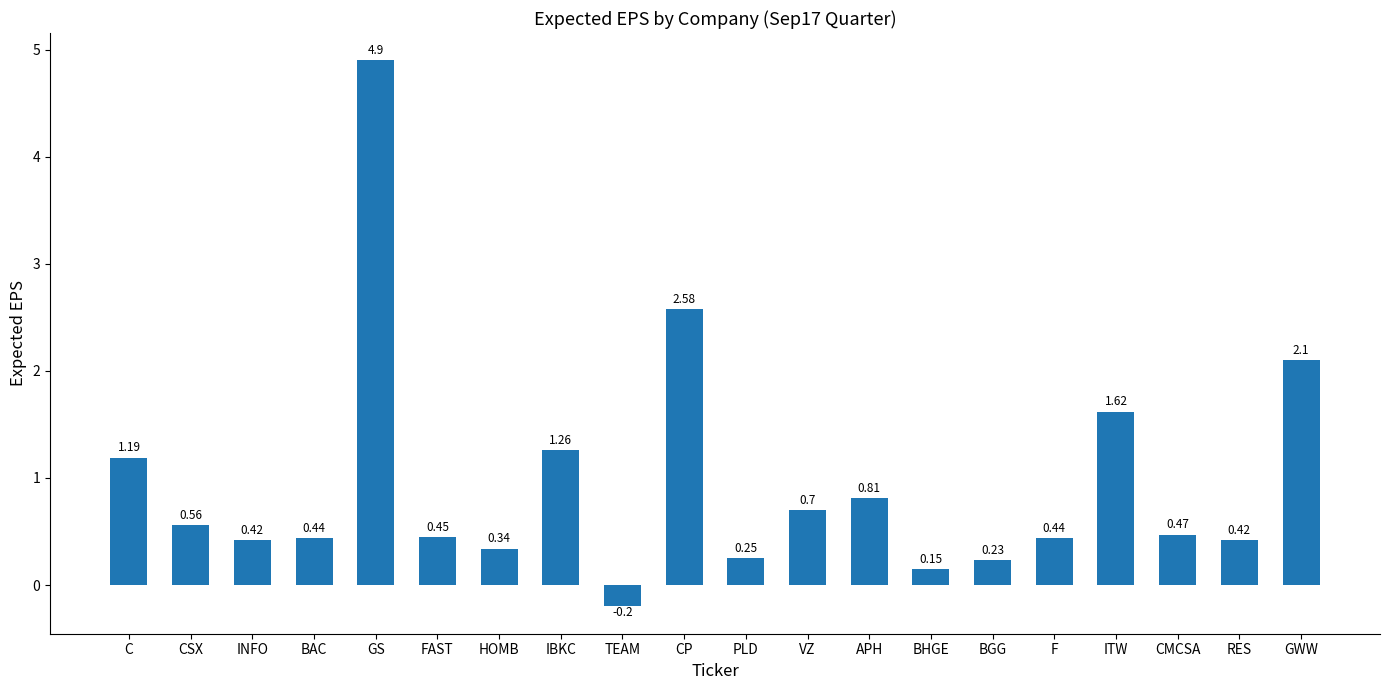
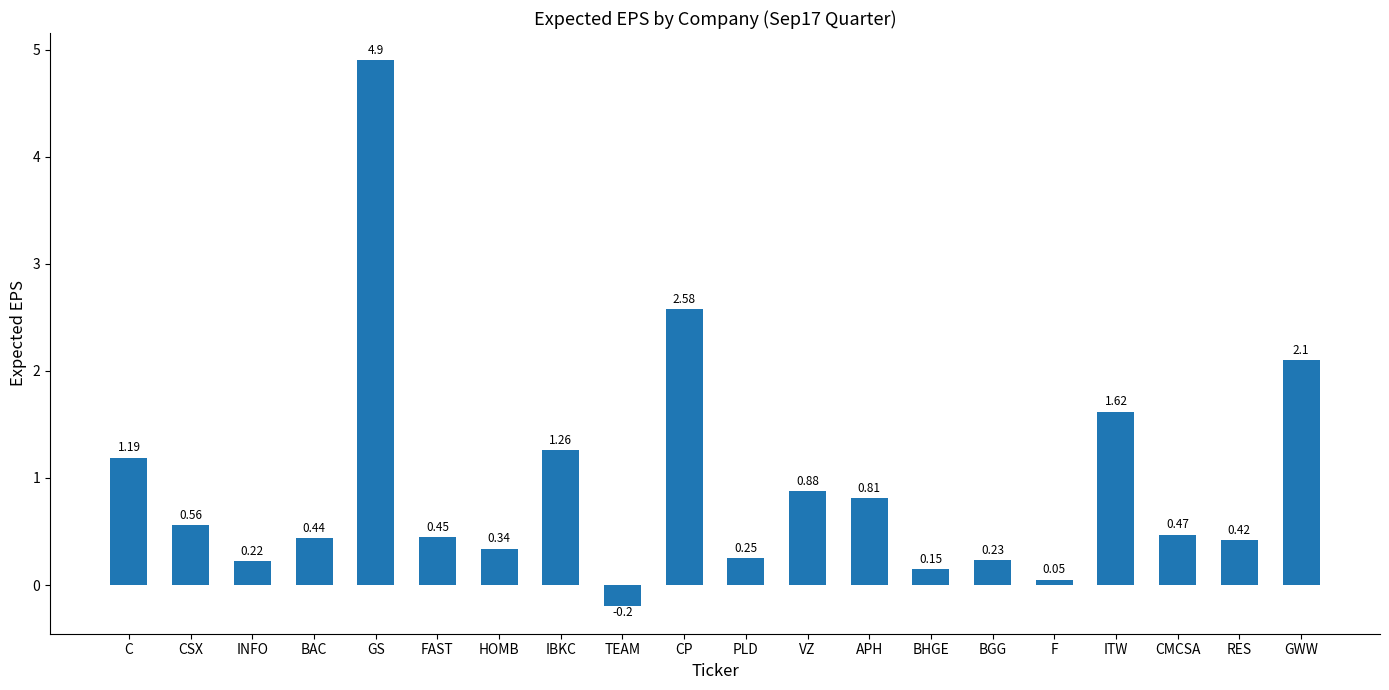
  {
    "C": 1.19,
    "CSX": 0.56,
-   "INFO": 0.42,
+   "INFO": 0.22,
    "BAC": 0.44,
    "GS": 4.9,
    "FAST": 0.45,
    "HOMB": 0.34,
    "IBKC": 1.26,
    "TEAM": -0.2,
    "CP": 2.58,
    "PLD": 0.25,
-   "VZ": 0.7,
+   "VZ": 0.88,
    "APH": 0.81,
    "BHGE": 0.15,
    "BGG": 0.23,
-   "F": 0.44,
+   "F": 0.05,
    "ITW": 1.62,
    "CMCSA": 0.47,
    "RES": 0.42,
    "GWW": 2.1
  }
